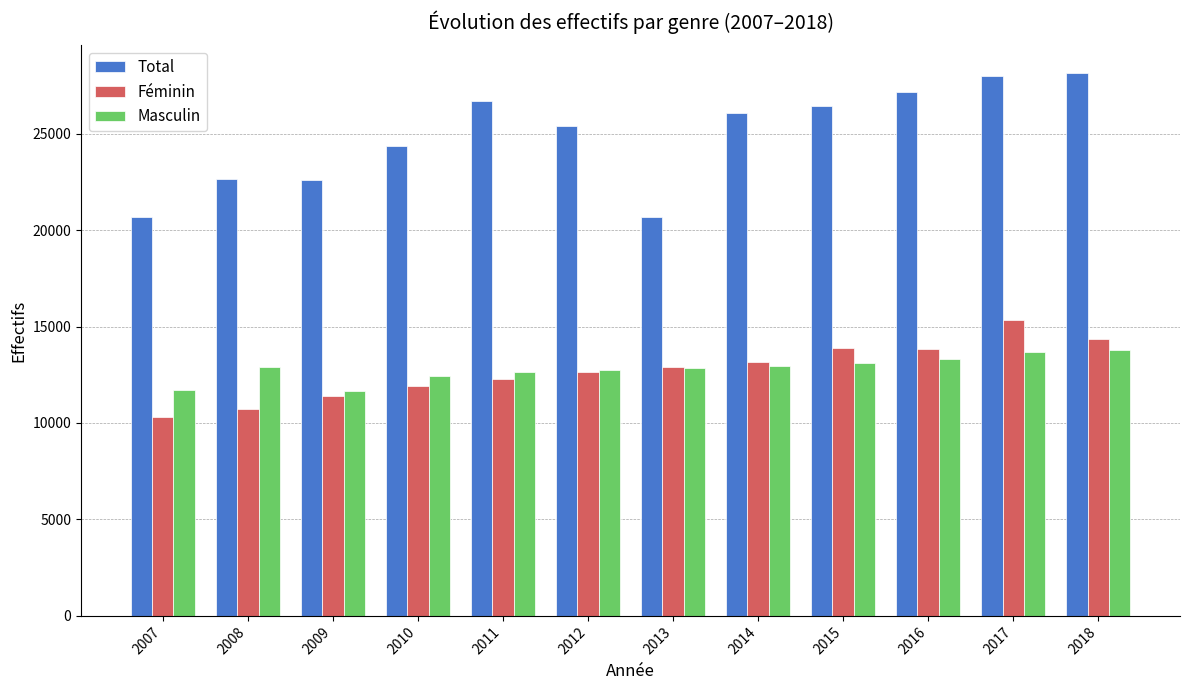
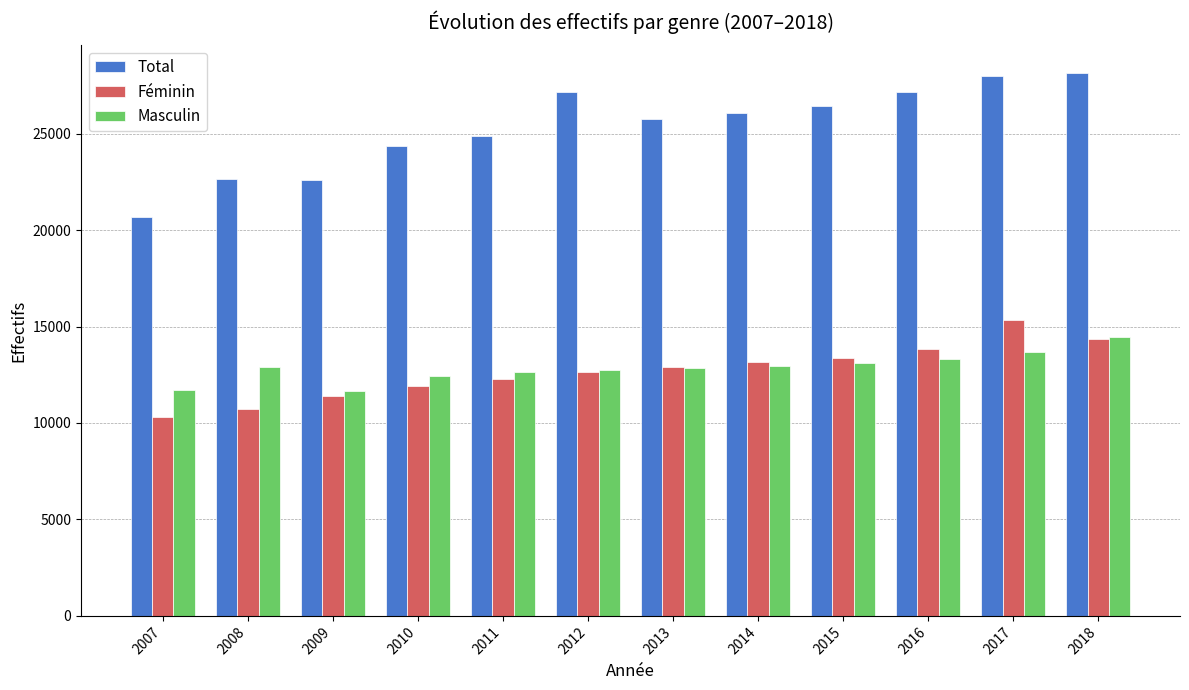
  {
    "Total": {
      "2007": 20700,
      "2008": 22700,
      "2009": 22600,
      "2010": 24400,
-     "2011": 26700,
-     "2012": 25400,
-     "2013": 20700,
+     "2011": 24900,
+     "2012": 27200,
+     "2013": 25700,
      "2014": 26100,
      "2015": 26400,
      "2016": 27200,
      "2017": 28000,
      "2018": 28200
    },
    "Féminin": {
      "2007": 10300,
      "2008": 10700,
      "2009": 11400,
      "2010": 11900,
      "2011": 12300,
      "2012": 12700,
      "2013": 12900,
      "2014": 13200,
-     "2015": 13900,
+     "2015": 13400,
      "2016": 13800,
      "2017": 15400,
      "2018": 14400
    },
    "Masculin": {
      "2007": 11700,
      "2008": 12900,
      "2009": 11600,
      "2010": 12400,
      "2011": 12600,
      "2012": 12800,
      "2013": 12800,
      "2014": 12900,
      "2015": 13100,
      "2016": 13300,
      "2017": 13700,
-     "2018": 13800
+     "2018": 14500
    }
  }
